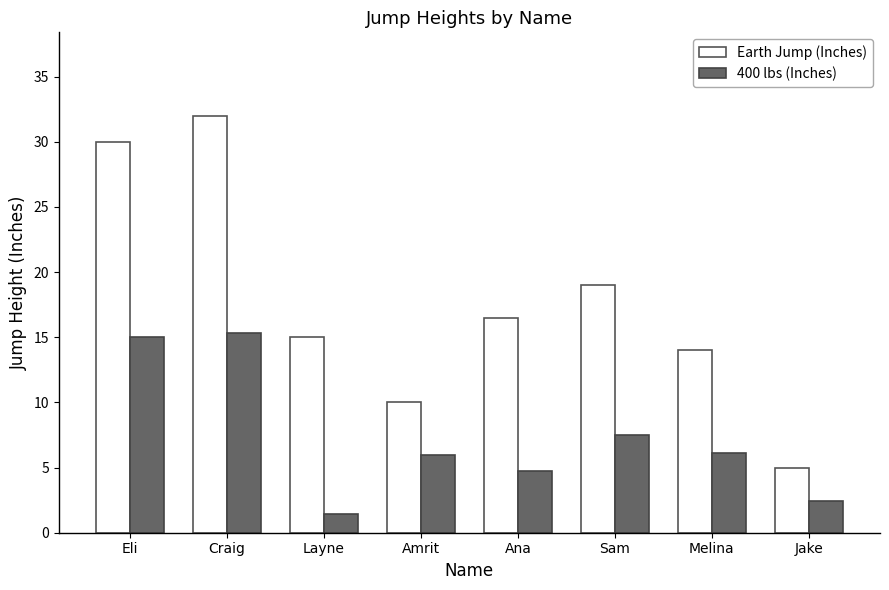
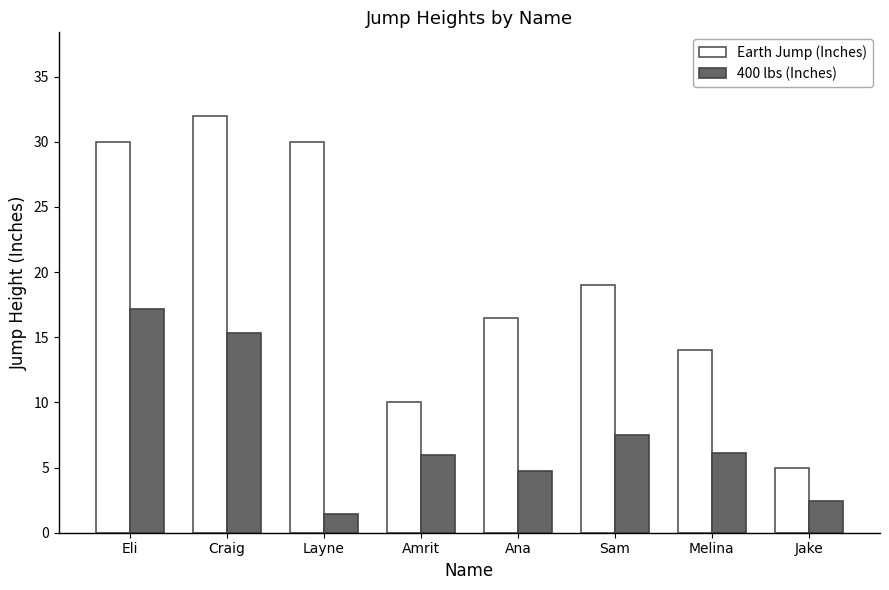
  {
    "Earth Jump (Inches)": {
      "Eli": 30,
      "Craig": 32,
-     "Layne": 15,
+     "Layne": 30,
      "Amrit": 10,
      "Ana": 16.5,
      "Sam": 19,
      "Melina": 14,
      "Jake": 5
    },
    "400 lbs (Inches)": {
-     "Eli": 15.0,
+     "Eli": 17.1,
      "Craig": 15.3,
      "Layne": 1.4,
      "Amrit": 6.0,
      "Ana": 4.7,
      "Sam": 7.5,
      "Melina": 6.1,
      "Jake": 2.5
    }
  }
